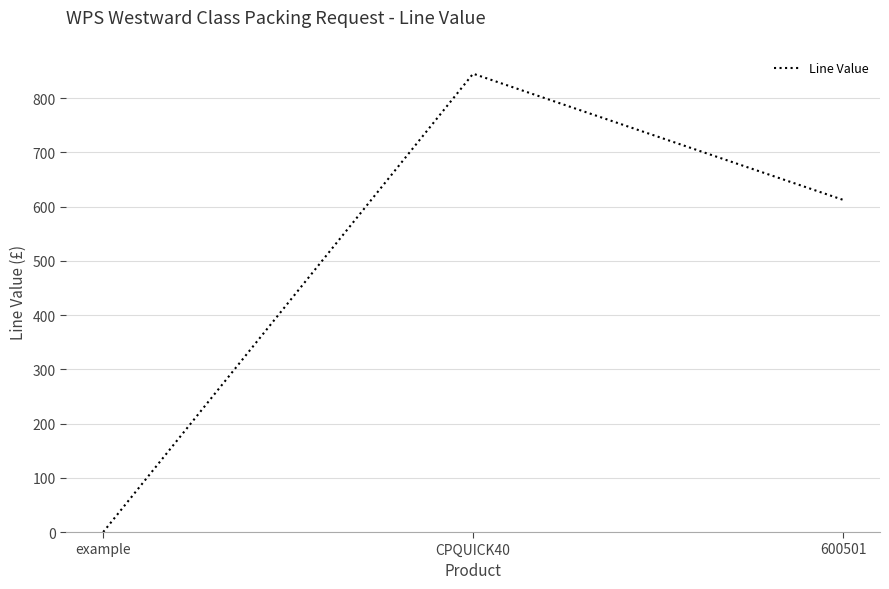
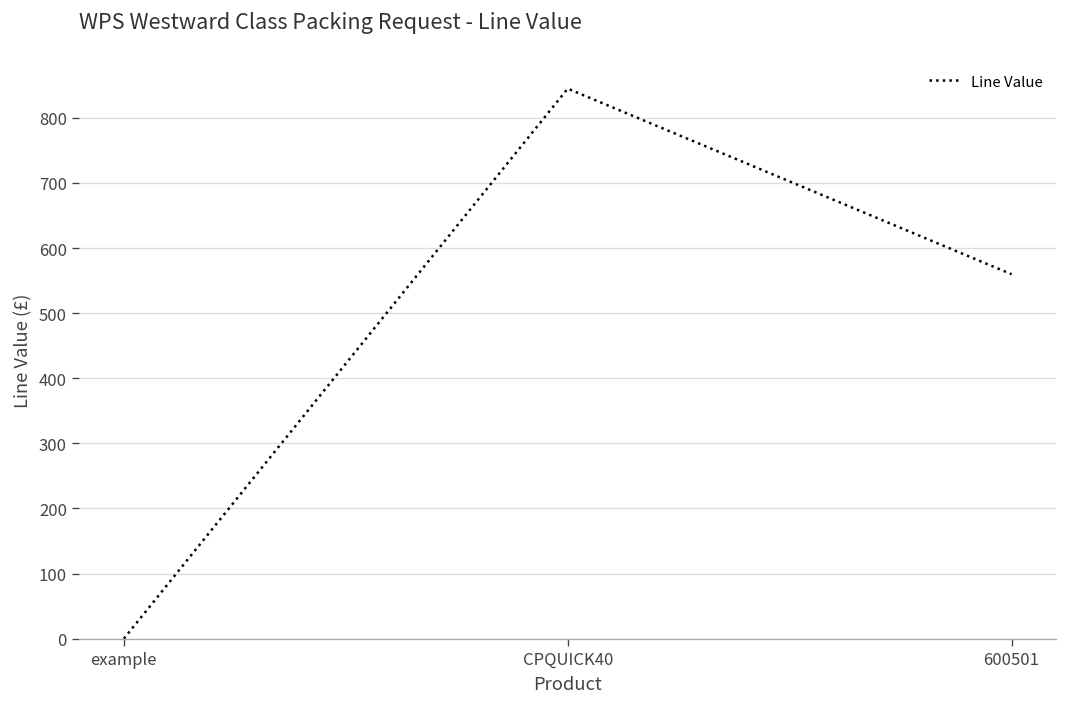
  {
    "example": 0,
    "CPQUICK40": 840,
-   "600501": 610
+   "600501": 560
  }
